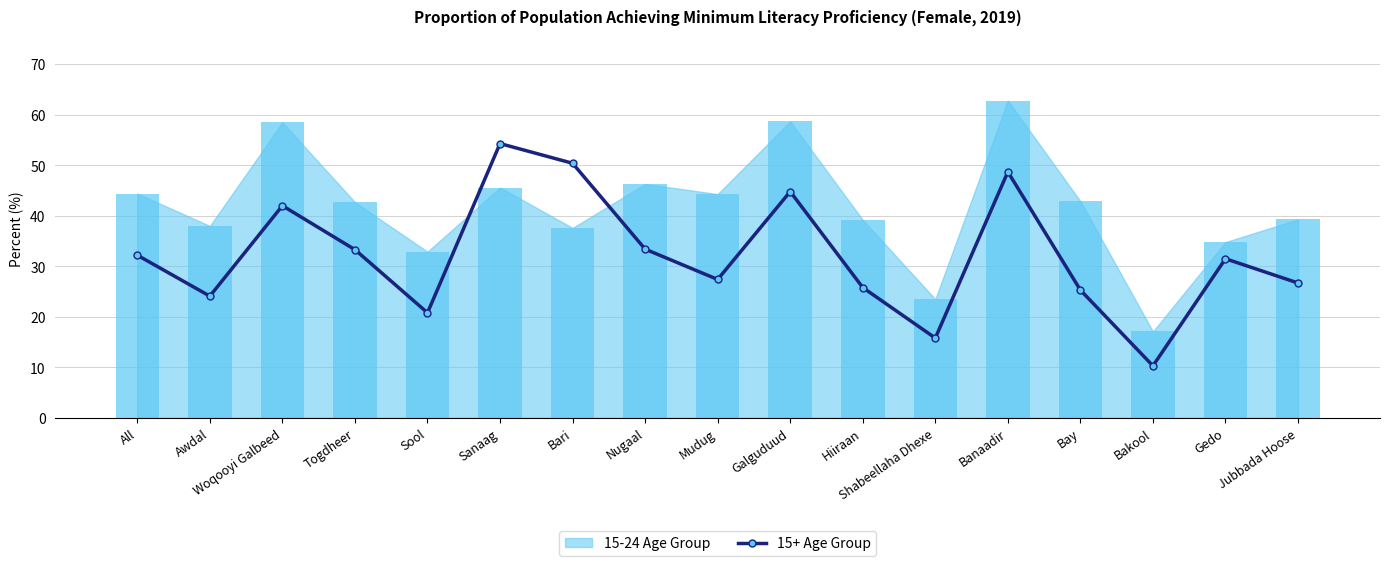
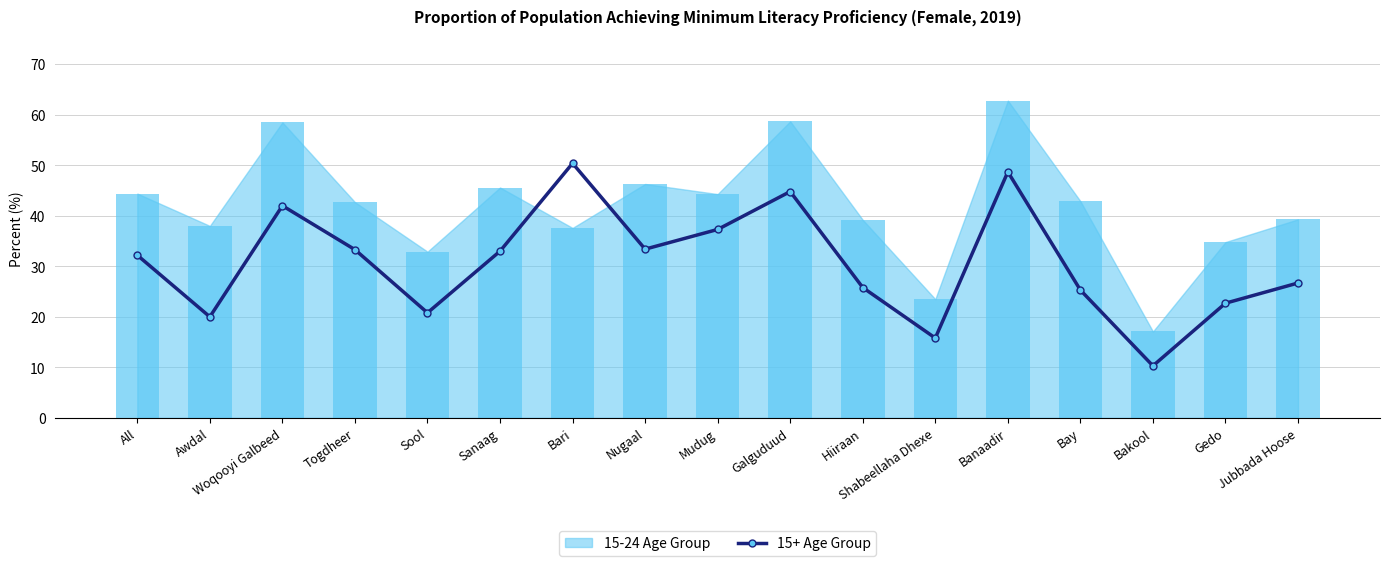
  {
    "15+ Age Group": {
      "All": 32,
-     "Awdal": 24,
+     "Awdal": 20,
      "Woqooyi Galbeed": 42,
      "Togdheer": 33,
      "Sool": 21,
-     "Sanaag": 54,
+     "Sanaag": 33,
      "Bari": 50,
      "Nugaal": 33,
-     "Mudug": 27,
+     "Mudug": 37,
      "Galguduud": 45,
      "Hiiraan": 26,
      "Shabeellaha Dhexe": 16,
      "Banaadir": 49,
      "Bay": 25,
      "Bakool": 10,
-     "Gedo": 32,
+     "Gedo": 23,
      "Jubbada Hoose": 27
    }
  }
